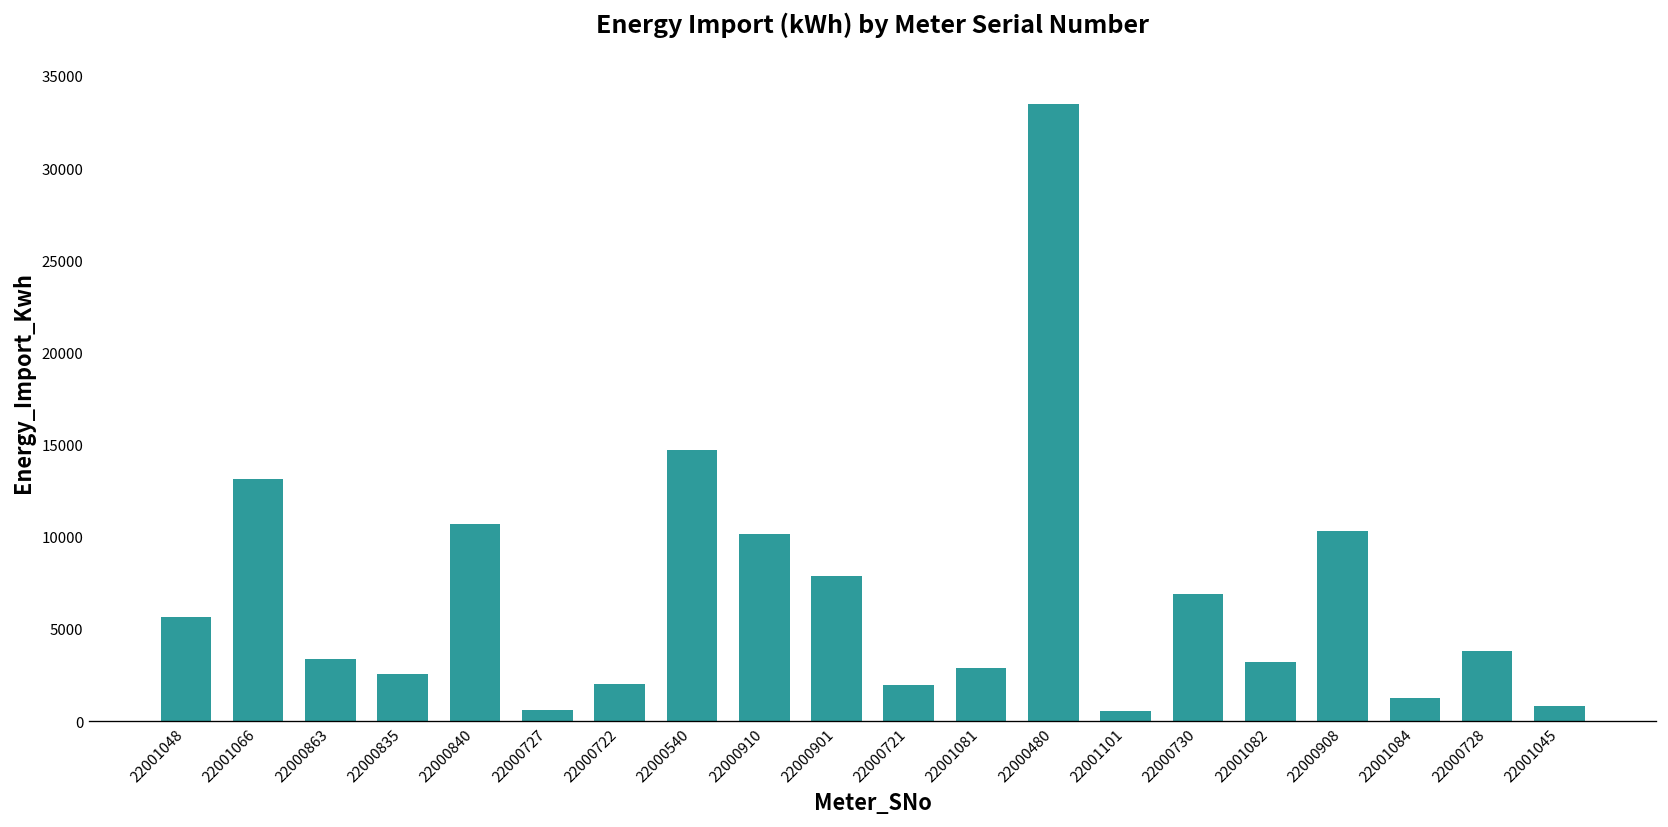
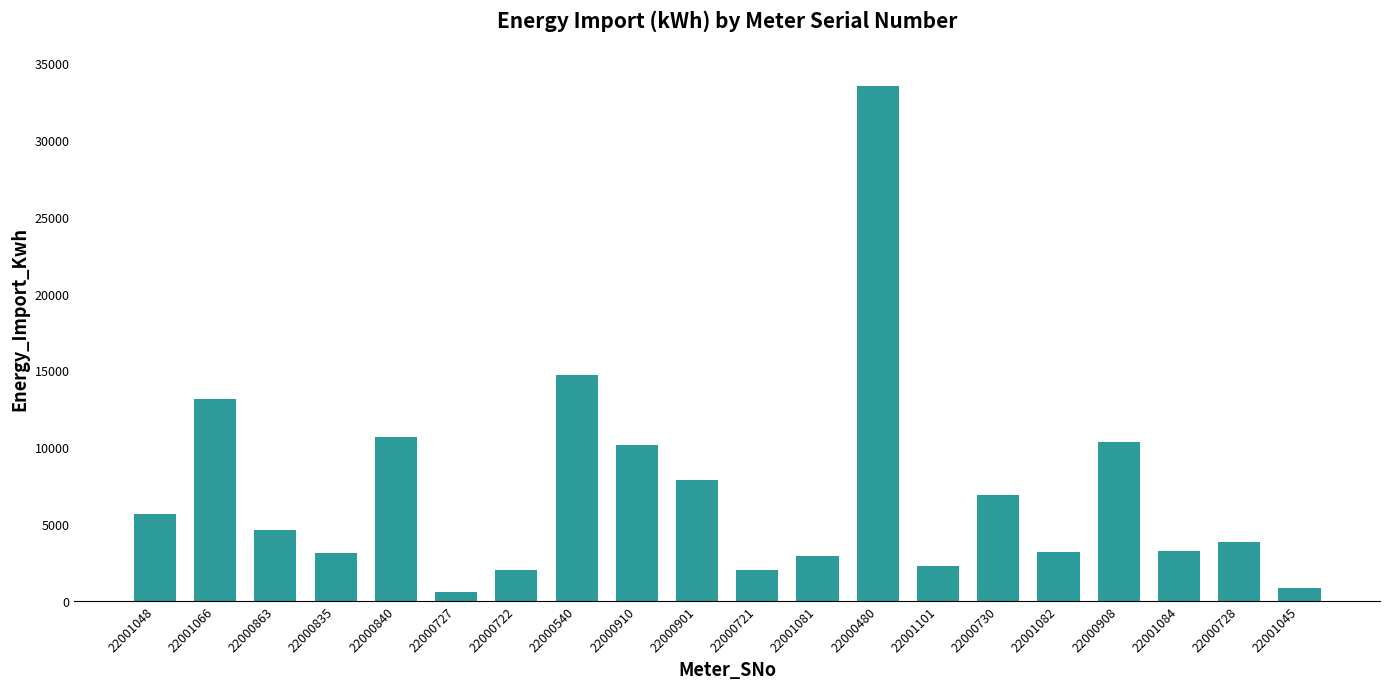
  {
    "22001048": 5600,
    "22001066": 13200,
-   "22000863": 3400,
-   "22000835": 2600,
+   "22000863": 4600,
+   "22000835": 3100,
    "22000840": 10700,
    "22000727": 600,
    "22000722": 2000,
    "22000540": 14700,
    "22000910": 10200,
    "22000901": 7900,
    "22000721": 2000,
    "22001081": 2900,
    "22000480": 33500,
-   "22001101": 500,
+   "22001101": 2200,
    "22000730": 6900,
    "22001082": 3200,
    "22000908": 10300,
-   "22001084": 1300,
+   "22001084": 3200,
    "22000728": 3800,
    "22001045": 800
  }
